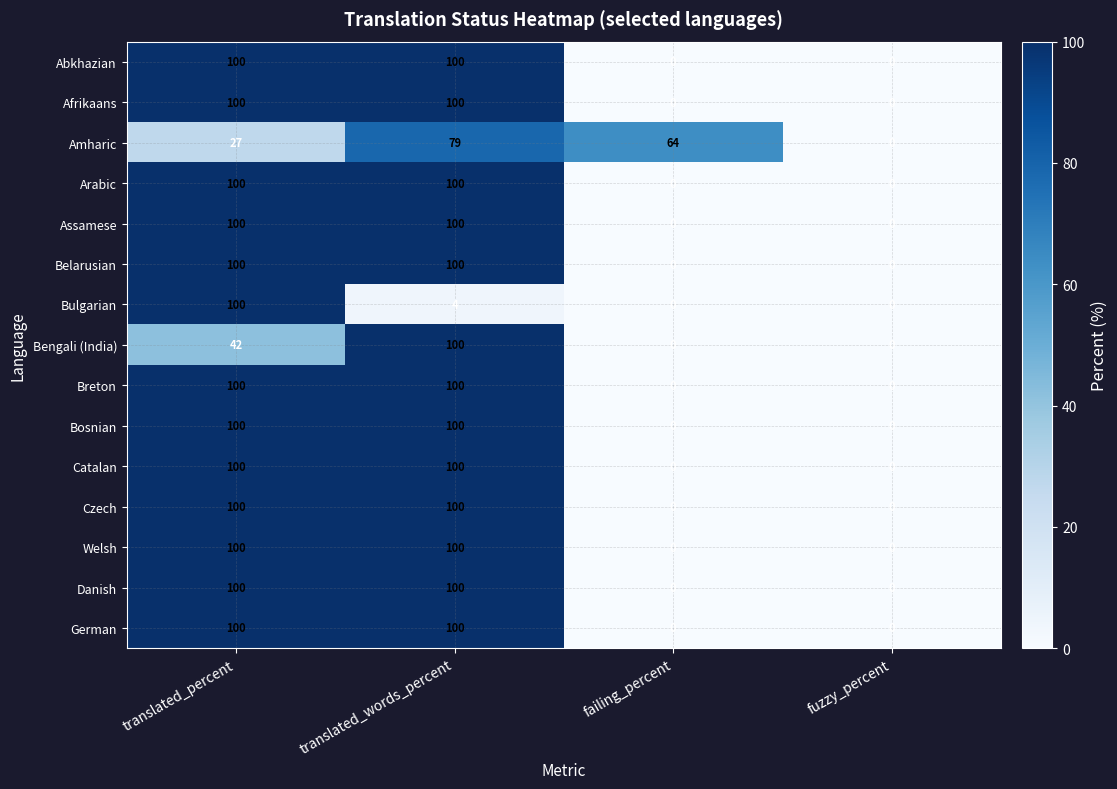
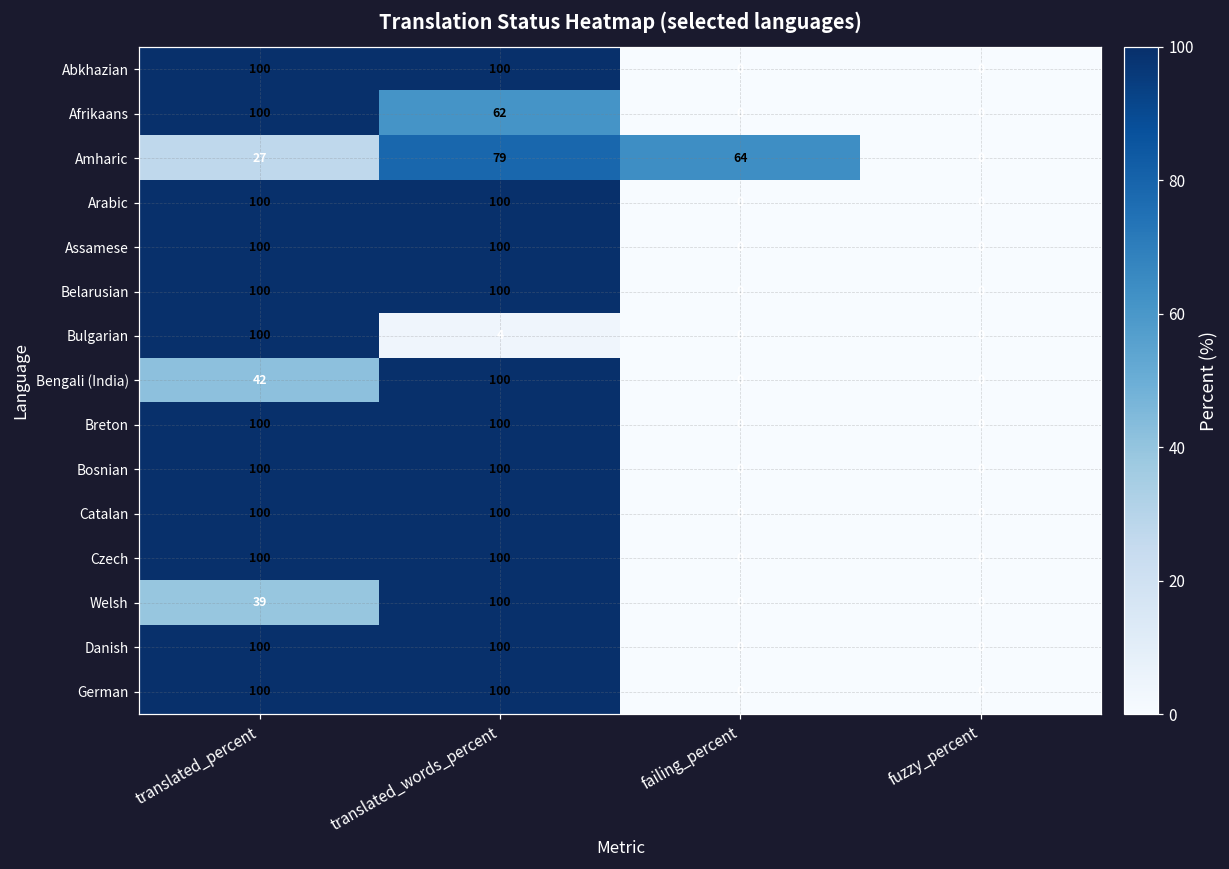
  {
    "Abkhazian": {
      "translated_percent": 100,
      "translated_words_percent": 100
    },
    "Afrikaans": {
      "translated_percent": 100,
-     "translated_words_percent": 100
+     "translated_words_percent": 62
    },
    "Amharic": {
      "translated_percent": 27,
      "translated_words_percent": 79,
      "failing_percent": 64
    },
    "Arabic": {
      "translated_percent": 100,
      "translated_words_percent": 100
    },
    "Assamese": {
      "translated_percent": 100,
      "translated_words_percent": 100
    },
    "Belarusian": {
      "translated_percent": 100,
      "translated_words_percent": 100
    },
    "Bulgarian": {
      "translated_percent": 100
    },
    "Bengali (India)": {
      "translated_percent": 42,
      "translated_words_percent": 100
    },
    "Breton": {
      "translated_percent": 100,
      "translated_words_percent": 100
    },
    "Bosnian": {
      "translated_percent": 100,
      "translated_words_percent": 100
    },
    "Catalan": {
      "translated_percent": 100,
      "translated_words_percent": 100
    },
    "Czech": {
      "translated_percent": 100,
      "translated_words_percent": 100
    },
    "Welsh": {
-     "translated_percent": 100,
+     "translated_percent": 39,
      "translated_words_percent": 100
    },
    "Danish": {
      "translated_percent": 100,
      "translated_words_percent": 100
    },
    "German": {
      "translated_percent": 100,
      "translated_words_percent": 100
    }
  }
